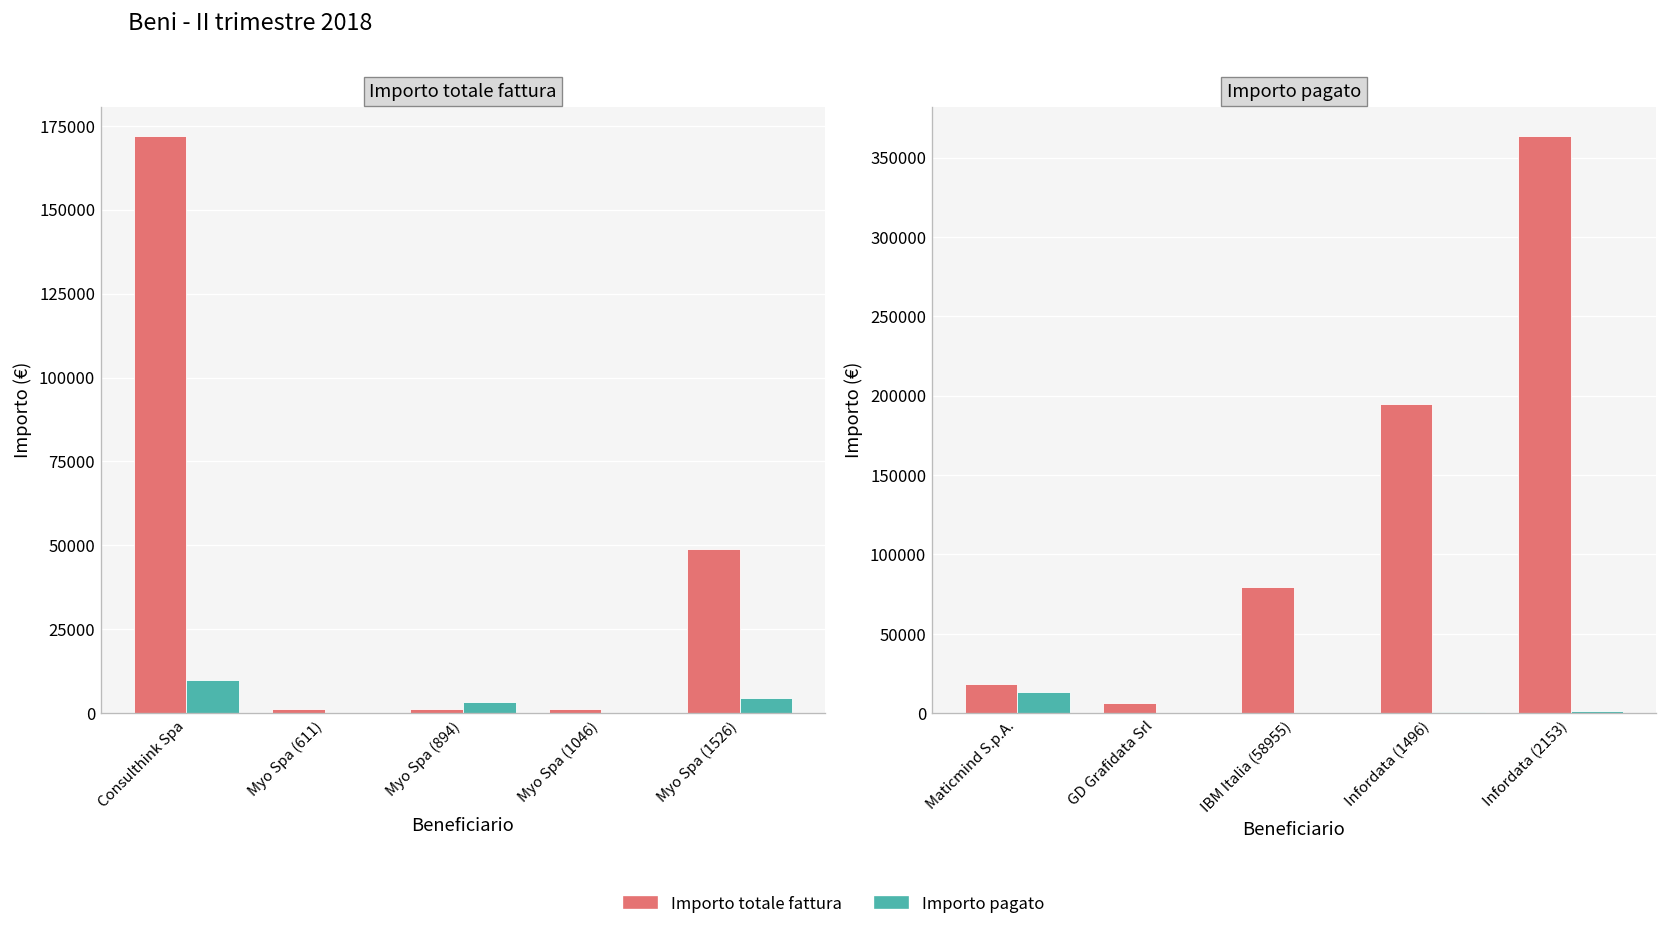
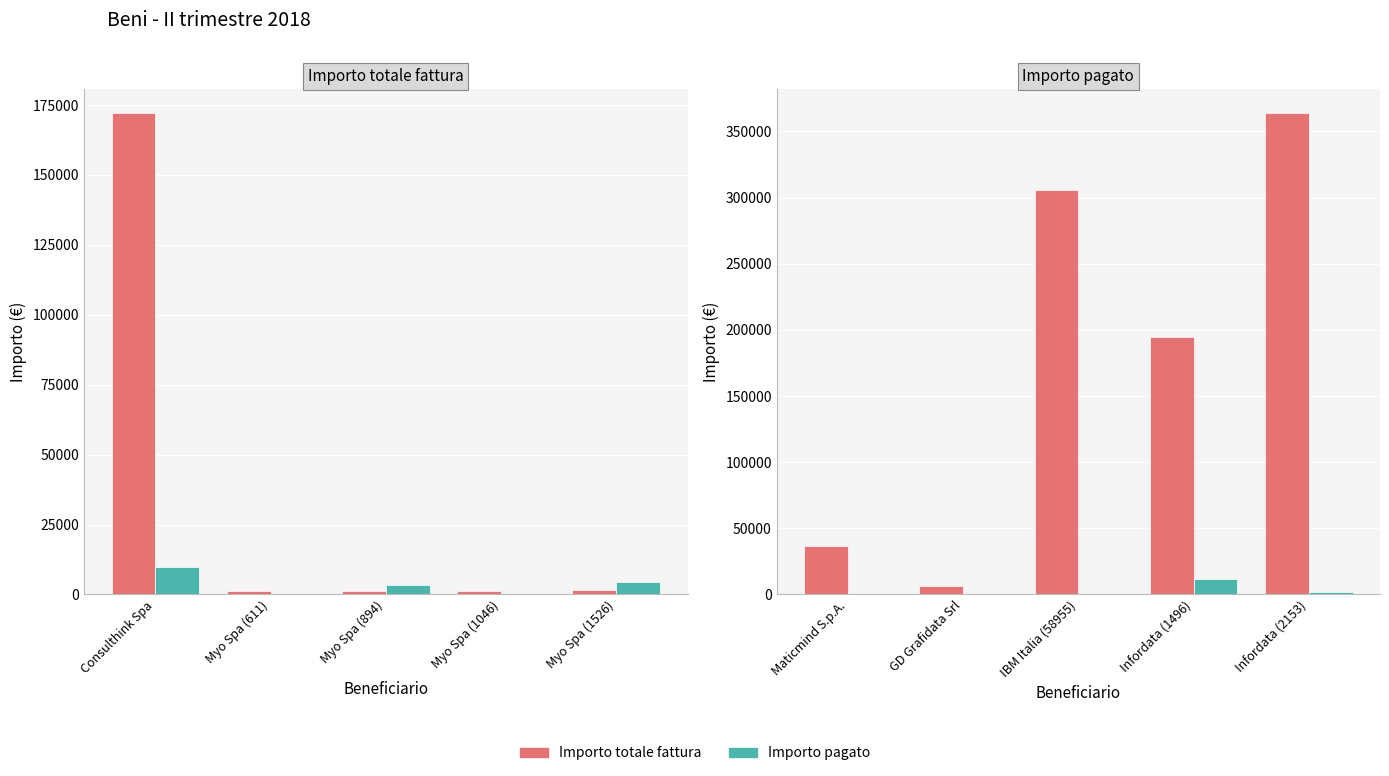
  {
    "Importo totale fattura": {
      "Importo totale fattura": {
        "Consulthink Spa": 172000,
        "Myo Spa (611)": 1000,
        "Myo Spa (894)": 1000,
        "Myo Spa (1046)": 1000,
-       "Myo Spa (1526)": 49000
+       "Myo Spa (1526)": 1000
      },
      "Importo pagato": {
        "Consulthink Spa": 10000,
        "Myo Spa (894)": 3000,
        "Myo Spa (1526)": 5000
      }
    },
    "Importo pagato": {
      "Importo totale fattura": {
-       "Maticmind S.p.A.": 19000,
+       "Maticmind S.p.A.": 37000,
        "GD Grafidata Srl": 6000,
-       "IBM Italia (58955)": 79000,
+       "IBM Italia (58955)": 306000,
        "Infordata (1496)": 195000,
        "Infordata (2153)": 364000
      },
      "Importo pagato": {
-       "Maticmind S.p.A.": 13000,
-       "Infordata (1496)": 1000
+       "Maticmind S.p.A.": 0,
+       "Infordata (1496)": 12000
      }
    }
  }
